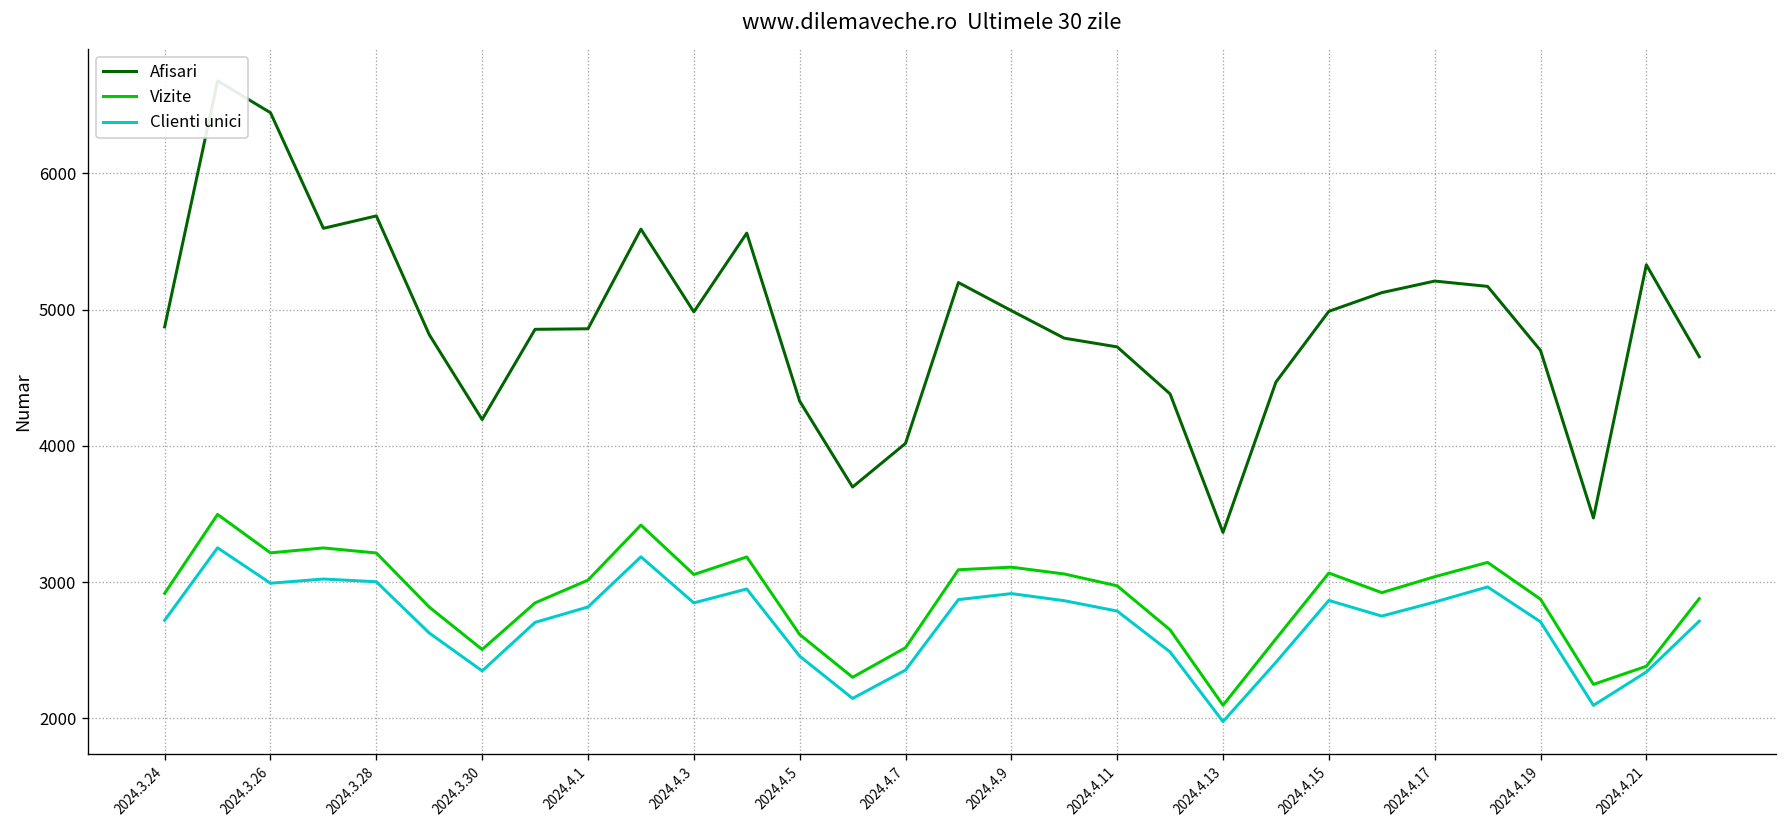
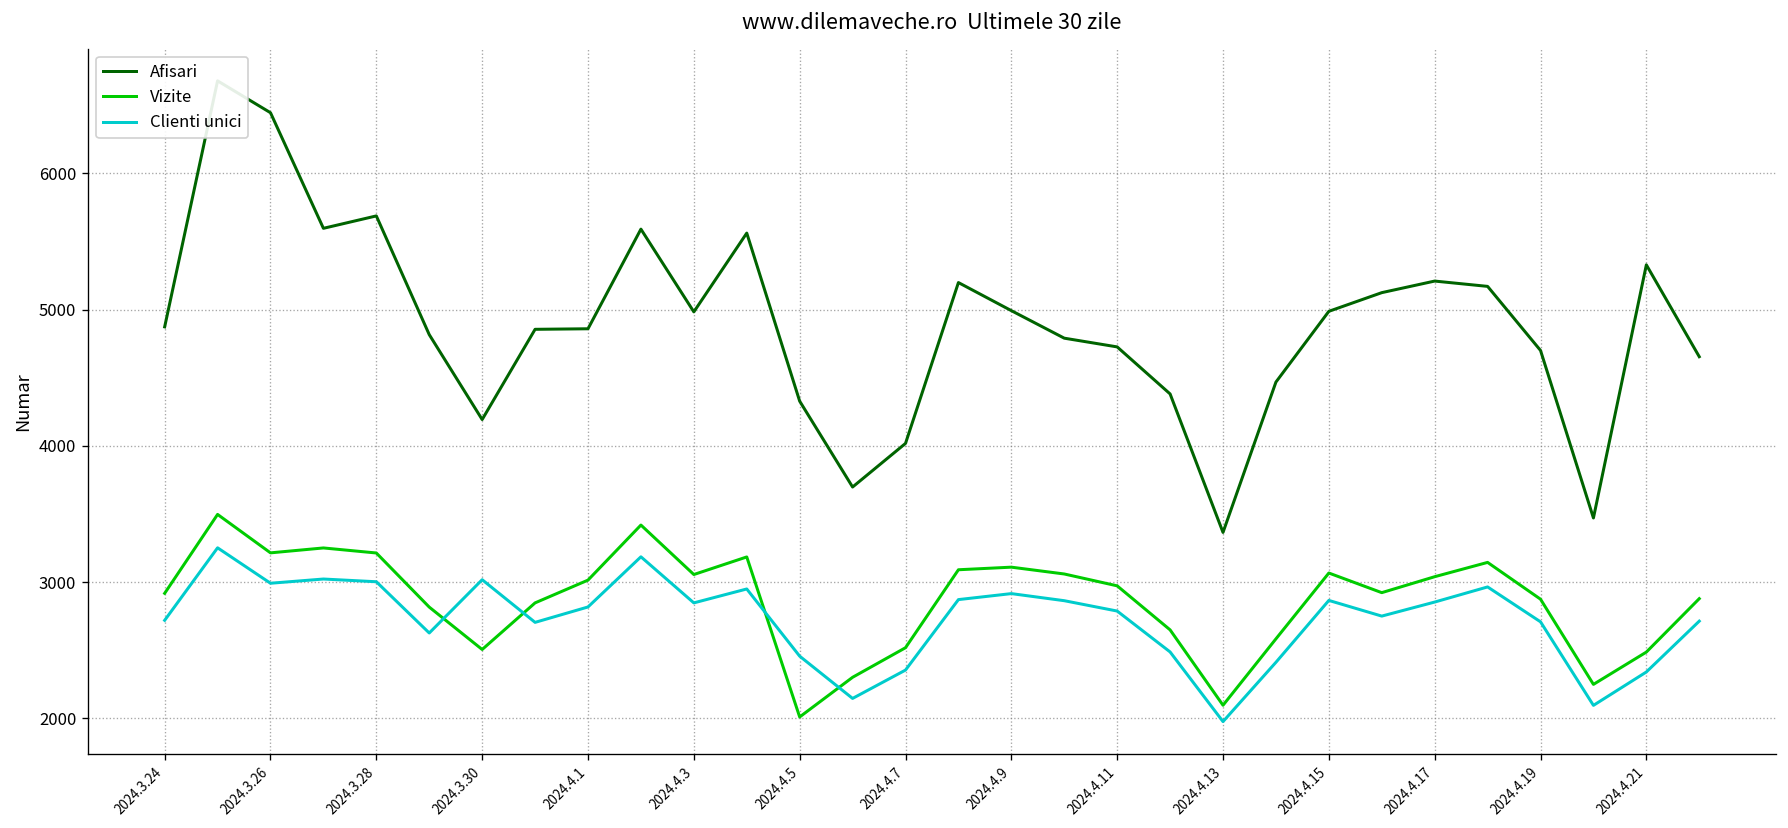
  {
    "Afisari": {
      "2024.3.24": 4870,
      "2024.3.26": 6440,
      "2024.3.28": 5690,
      "2024.3.30": 4190,
      "2024.4.1": 4860,
      "2024.4.3": 4980,
      "2024.4.5": 4330,
      "2024.4.7": 4020,
      "2024.4.9": 4990,
      "2024.4.11": 4730,
      "2024.4.13": 3370,
      "2024.4.15": 4990,
      "2024.4.17": 5210,
      "2024.4.19": 4700,
      "2024.4.21": 5330
    },
    "Vizite": {
      "2024.3.24": 2920,
      "2024.3.26": 3220,
      "2024.3.28": 3210,
      "2024.3.30": 2510,
      "2024.4.1": 3020,
      "2024.4.3": 3060,
-     "2024.4.5": 2620,
+     "2024.4.5": 2010,
      "2024.4.7": 2520,
      "2024.4.9": 3110,
      "2024.4.11": 2970,
      "2024.4.13": 2100,
      "2024.4.15": 3070,
      "2024.4.17": 3040,
      "2024.4.19": 2880,
-     "2024.4.21": 2380
+     "2024.4.21": 2490
    },
    "Clienti unici": {
      "2024.3.24": 2720,
      "2024.3.26": 2990,
      "2024.3.28": 3000,
-     "2024.3.30": 2350,
+     "2024.3.30": 3020,
      "2024.4.1": 2820,
      "2024.4.3": 2850,
      "2024.4.5": 2460,
      "2024.4.7": 2360,
      "2024.4.9": 2920,
      "2024.4.11": 2790,
      "2024.4.13": 1980,
      "2024.4.15": 2870,
      "2024.4.17": 2850,
      "2024.4.19": 2710,
      "2024.4.21": 2340
    }
  }
